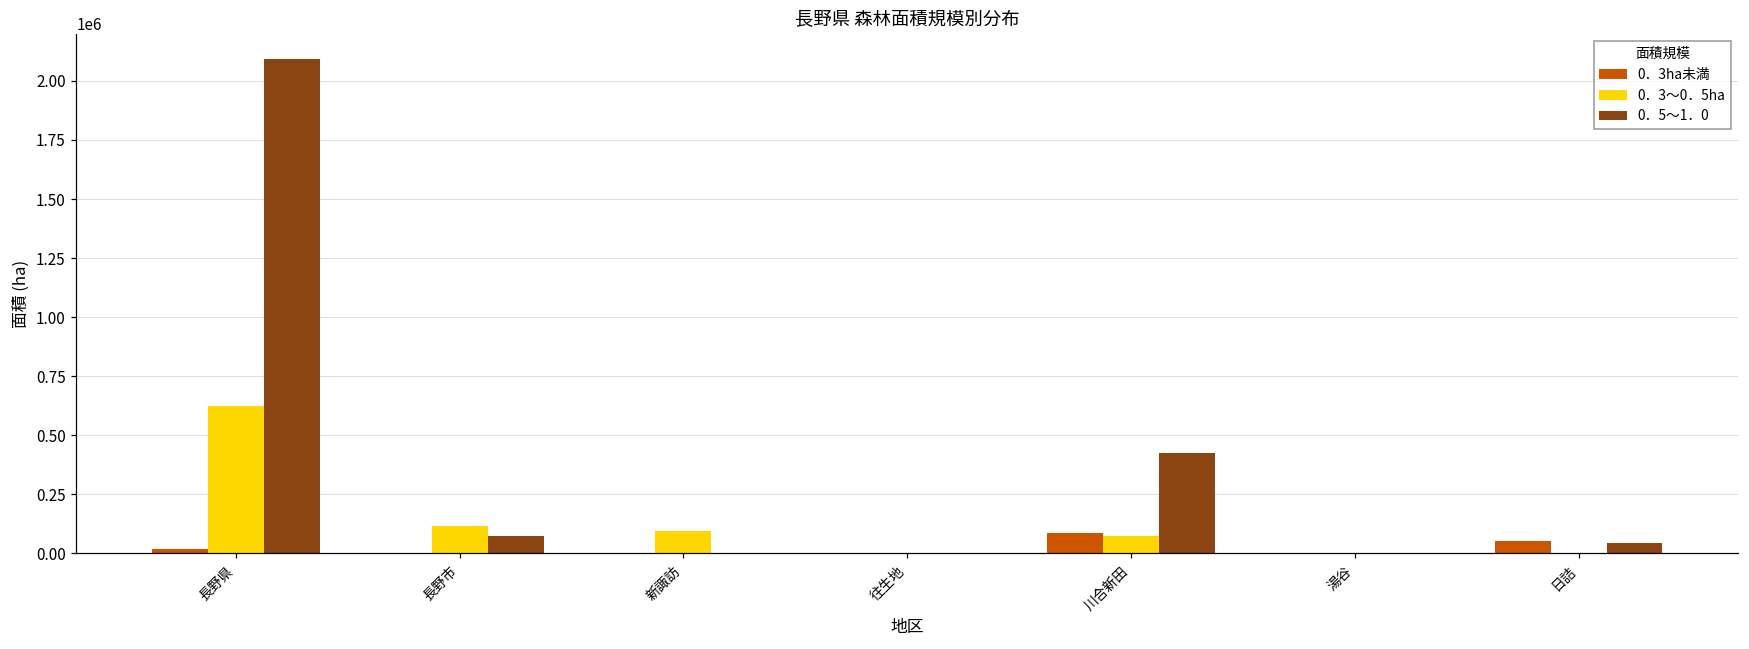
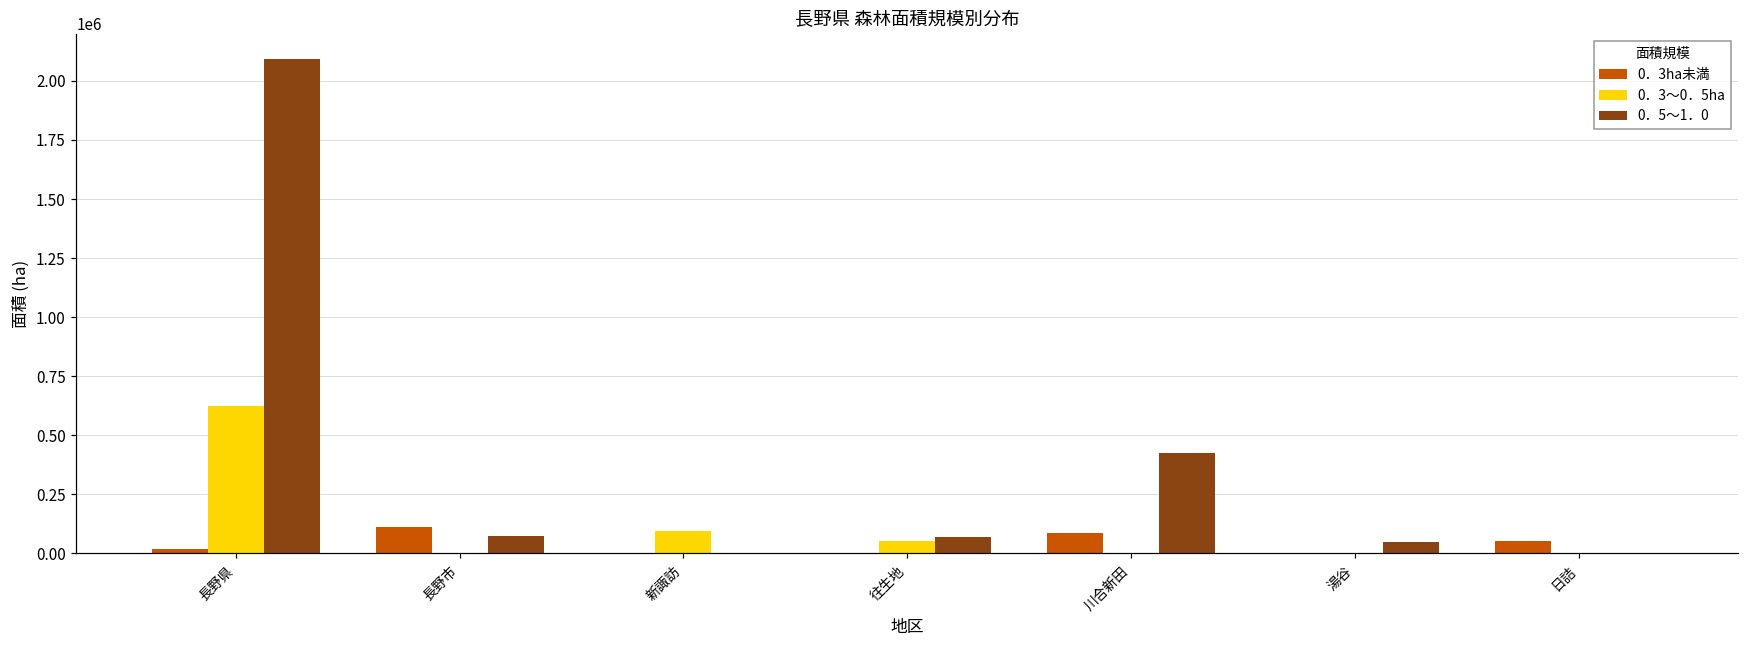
  {
    "0．3ha未満": {
      "長野県": 20000,
-     "長野市": 0,
+     "長野市": 110000,
      "川合新田": 90000,
      "日詰": 50000
    },
    "0．3～0．5ha": {
      "長野県": 630000,
-     "長野市": 120000,
+     "長野市": 0,
      "新諏訪": 100000,
-     "往生地": 0,
-     "川合新田": 70000
+     "往生地": 50000,
+     "川合新田": 0
    },
    "0．5～1．0": {
      "長野県": 2090000,
      "長野市": 80000,
-     "往生地": 0,
+     "往生地": 70000,
      "川合新田": 420000,
-     "湯谷": 0,
-     "日詰": 40000
+     "湯谷": 50000,
+     "日詰": 0
    }
  }
